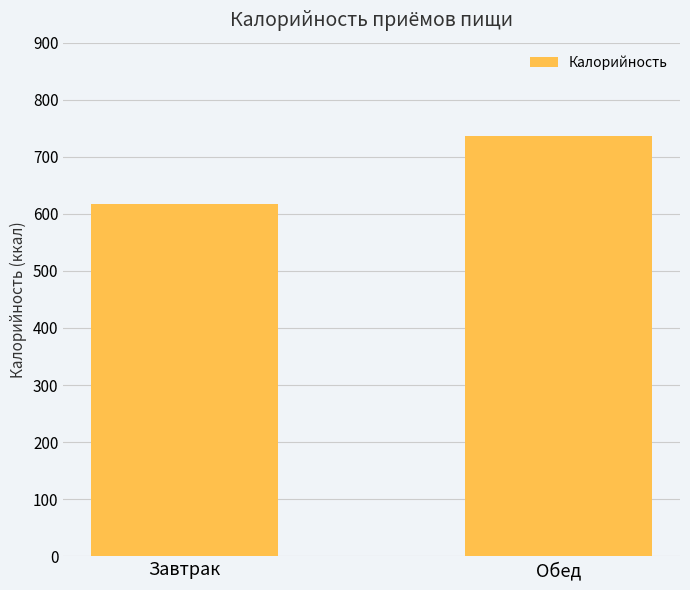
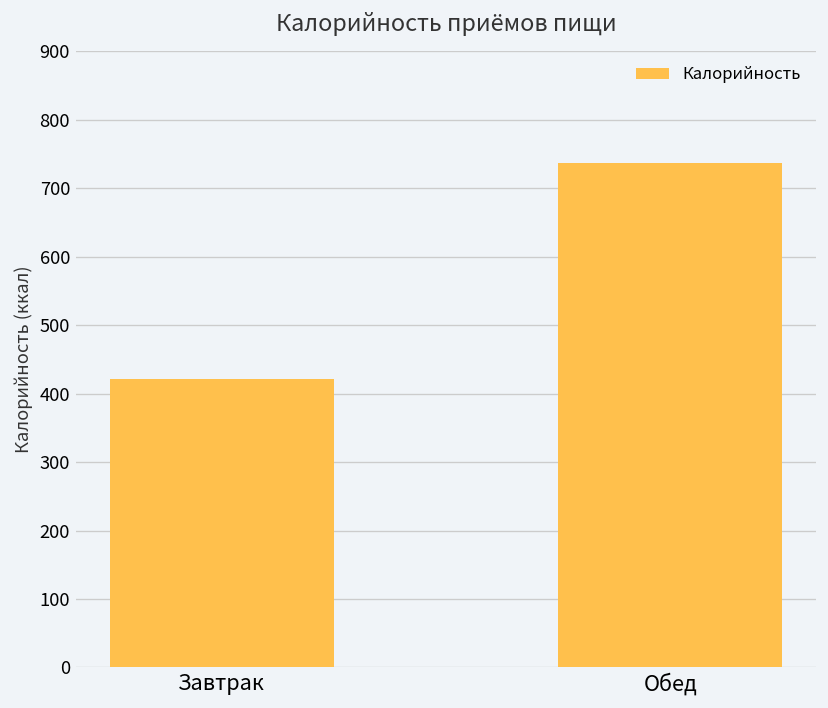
  {
-   "Завтрак": 620,
+   "Завтрак": 420,
    "Обед": 740
  }
